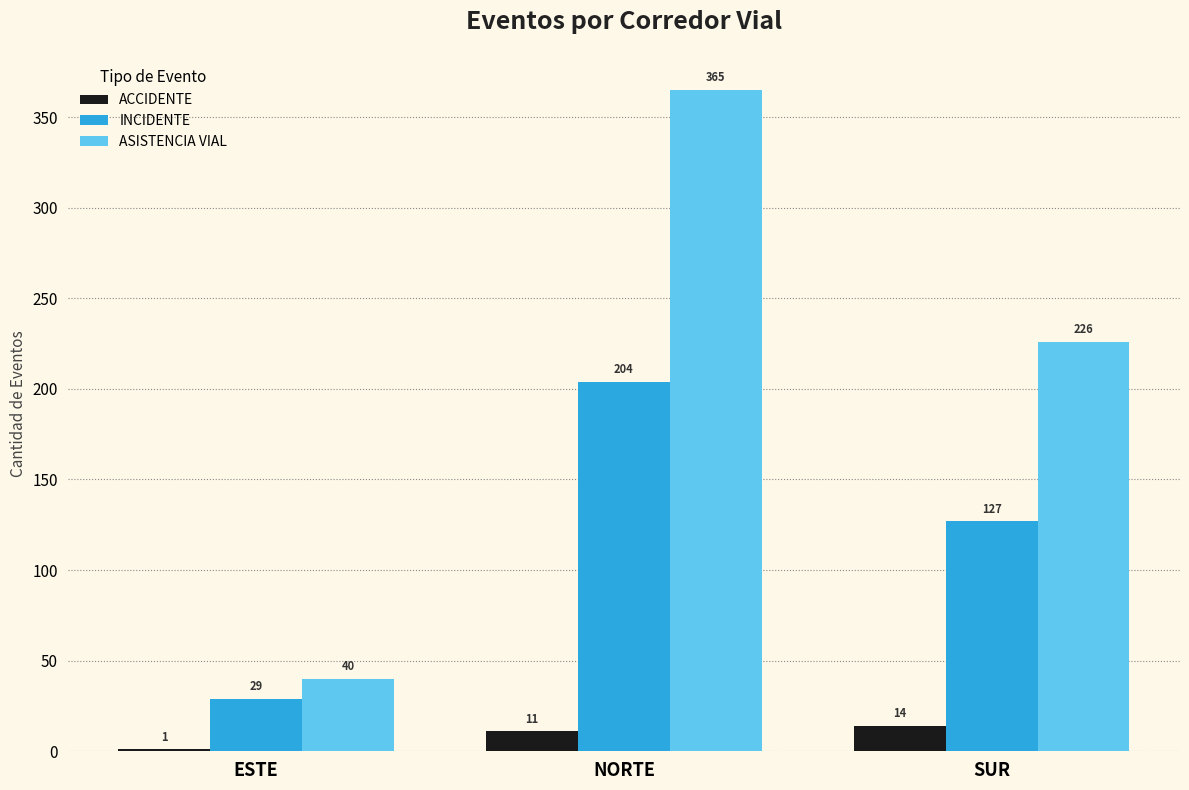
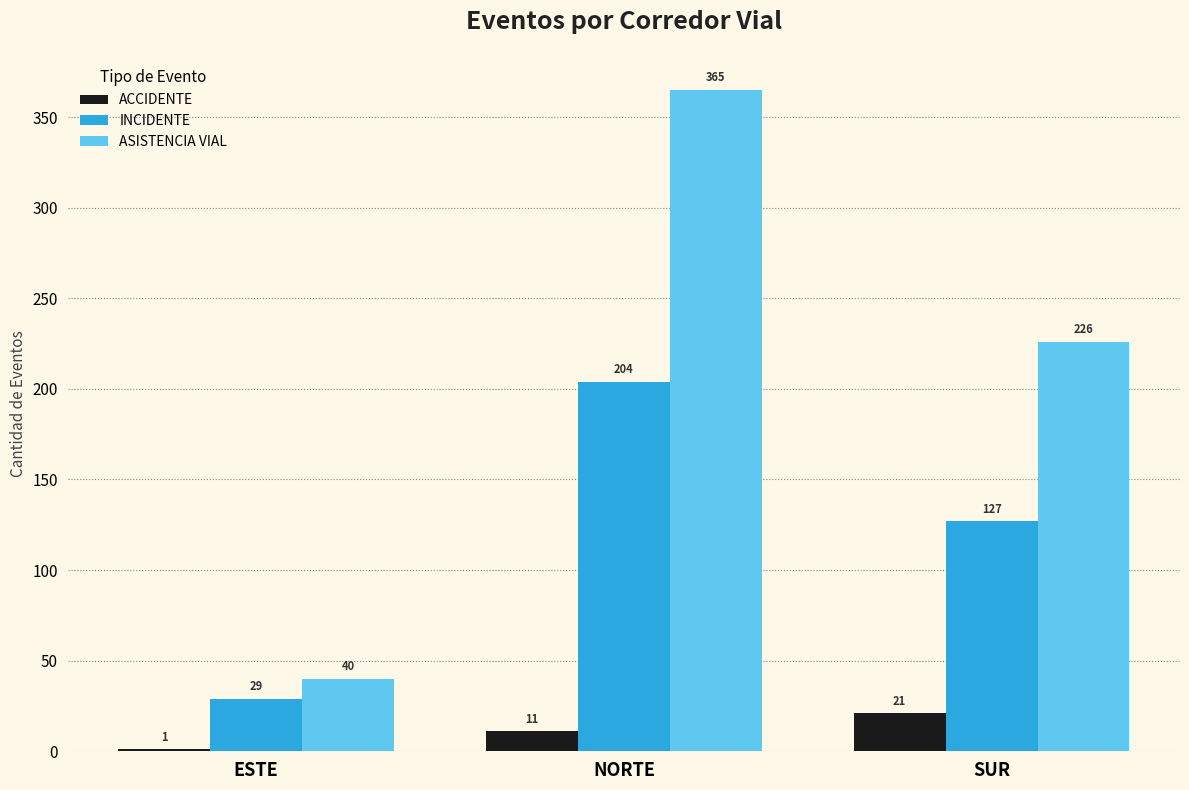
  {
    "ACCIDENTE": {
      "ESTE": 1,
      "NORTE": 11,
-     "SUR": 14
+     "SUR": 21
    },
    "INCIDENTE": {
      "ESTE": 29,
      "NORTE": 204,
      "SUR": 127
    },
    "ASISTENCIA VIAL": {
      "ESTE": 40,
      "NORTE": 365,
      "SUR": 226
    }
  }
